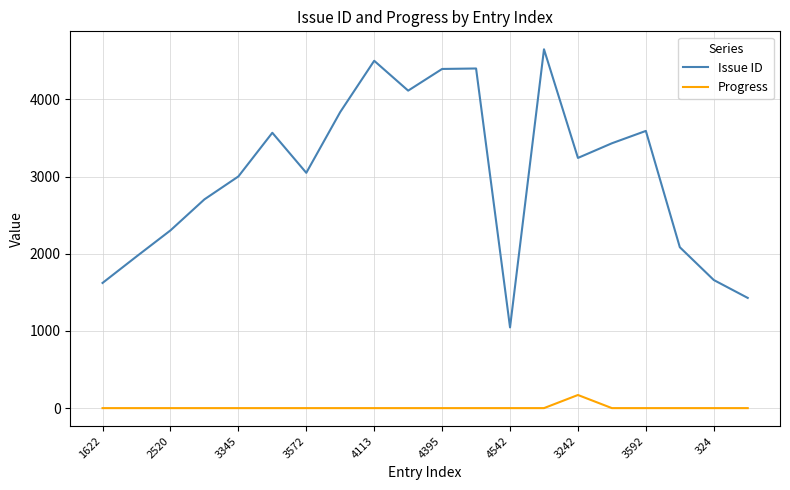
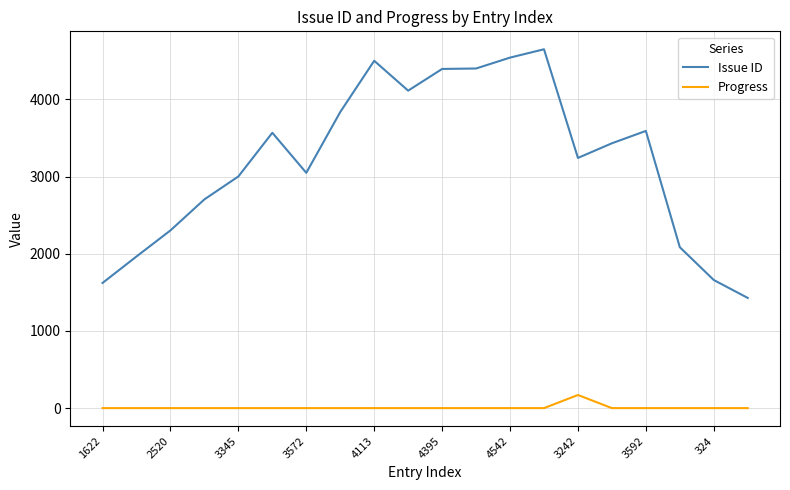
  {
    "Issue ID": {
      "1622": 1600,
      "2520": 2300,
      "3345": 3000,
      "3572": 3000,
      "4113": 4500,
      "4395": 4400,
-     "4542": 1000,
+     "4542": 4500,
      "3242": 3200,
      "3592": 3600,
      "324": 1700
    },
    "Progress": {
      "1622": 0,
      "2520": 0,
      "3345": 0,
      "3572": 0,
      "4113": 0,
      "4395": 0,
      "4542": 0,
      "3242": 200,
      "3592": 0,
      "324": 0
    }
  }
